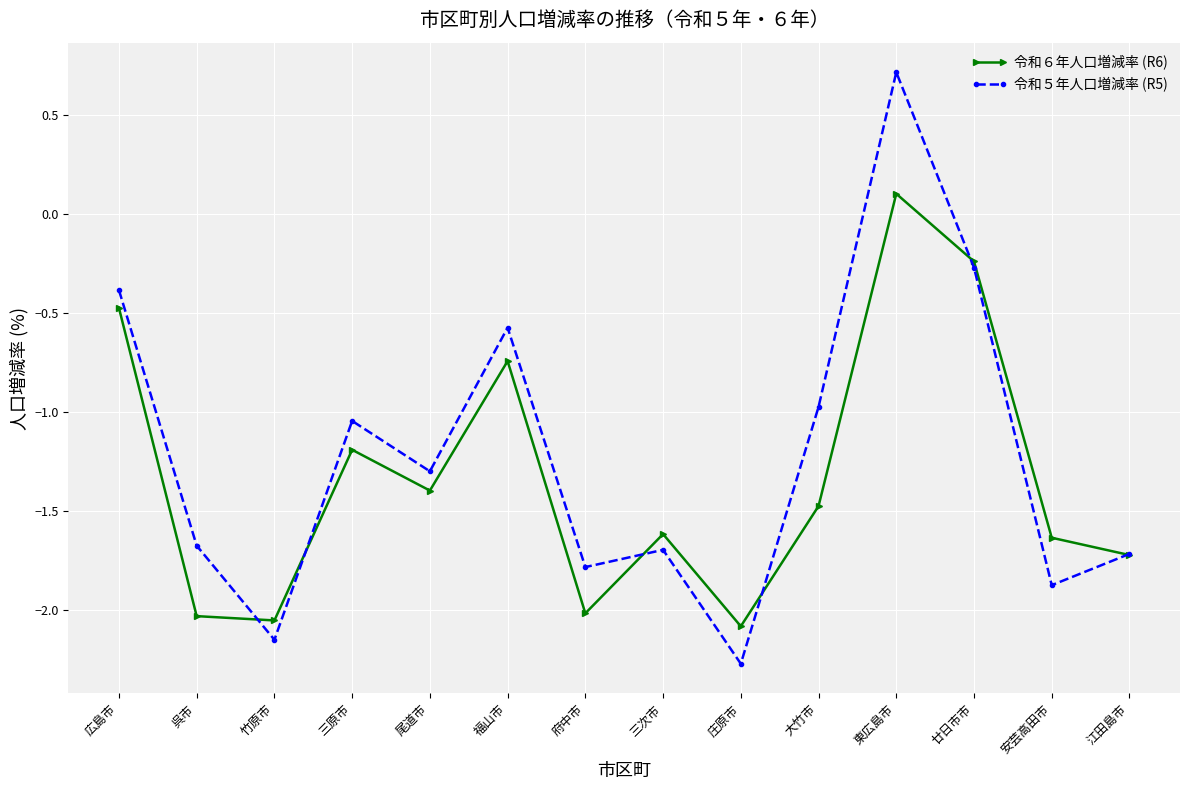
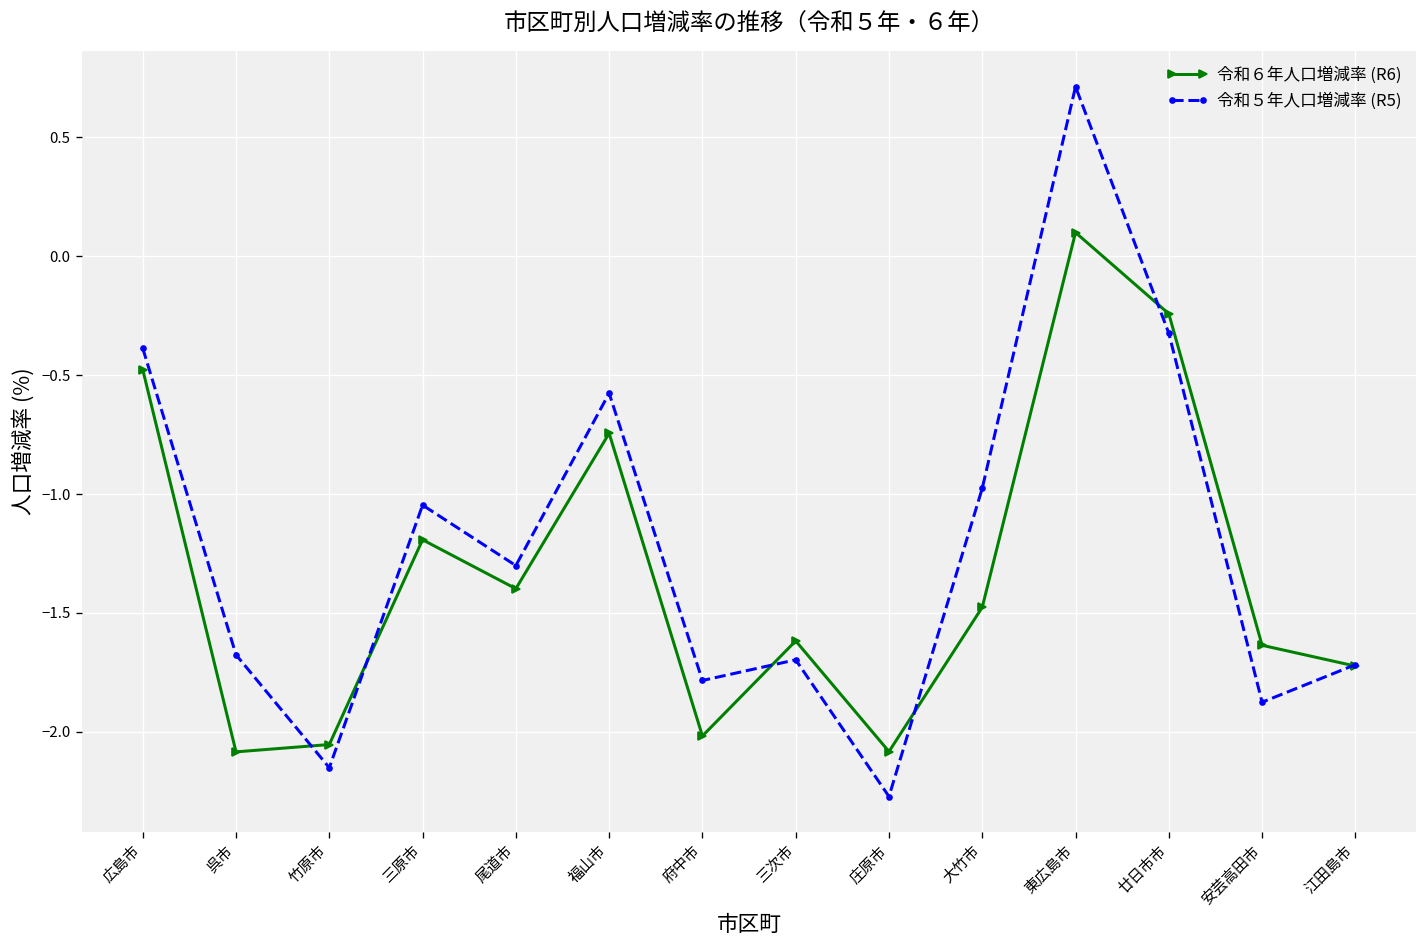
  {
    "令和６年人口増減率 (R6)": {
      "広島市": -0.48,
-     "呉市": -2.03,
+     "呉市": -2.08,
      "竹原市": -2.05,
      "三原市": -1.19,
      "尾道市": -1.40,
      "福山市": -0.74,
      "府中市": -2.02,
      "三次市": -1.62,
      "庄原市": -2.08,
      "大竹市": -1.48,
      "東広島市": 0.10,
      "廿日市市": -0.24,
      "安芸高田市": -1.64
    },
    "令和５年人口増減率 (R5)": {
      "広島市": -0.39,
      "呉市": -1.68,
      "竹原市": -2.15,
      "三原市": -1.05,
      "尾道市": -1.30,
      "福山市": -0.58,
      "府中市": -1.78,
      "三次市": -1.70,
      "庄原市": -2.27,
      "大竹市": -0.98,
      "東広島市": 0.71,
-     "廿日市市": -0.27,
+     "廿日市市": -0.32,
      "安芸高田市": -1.88
    }
  }
